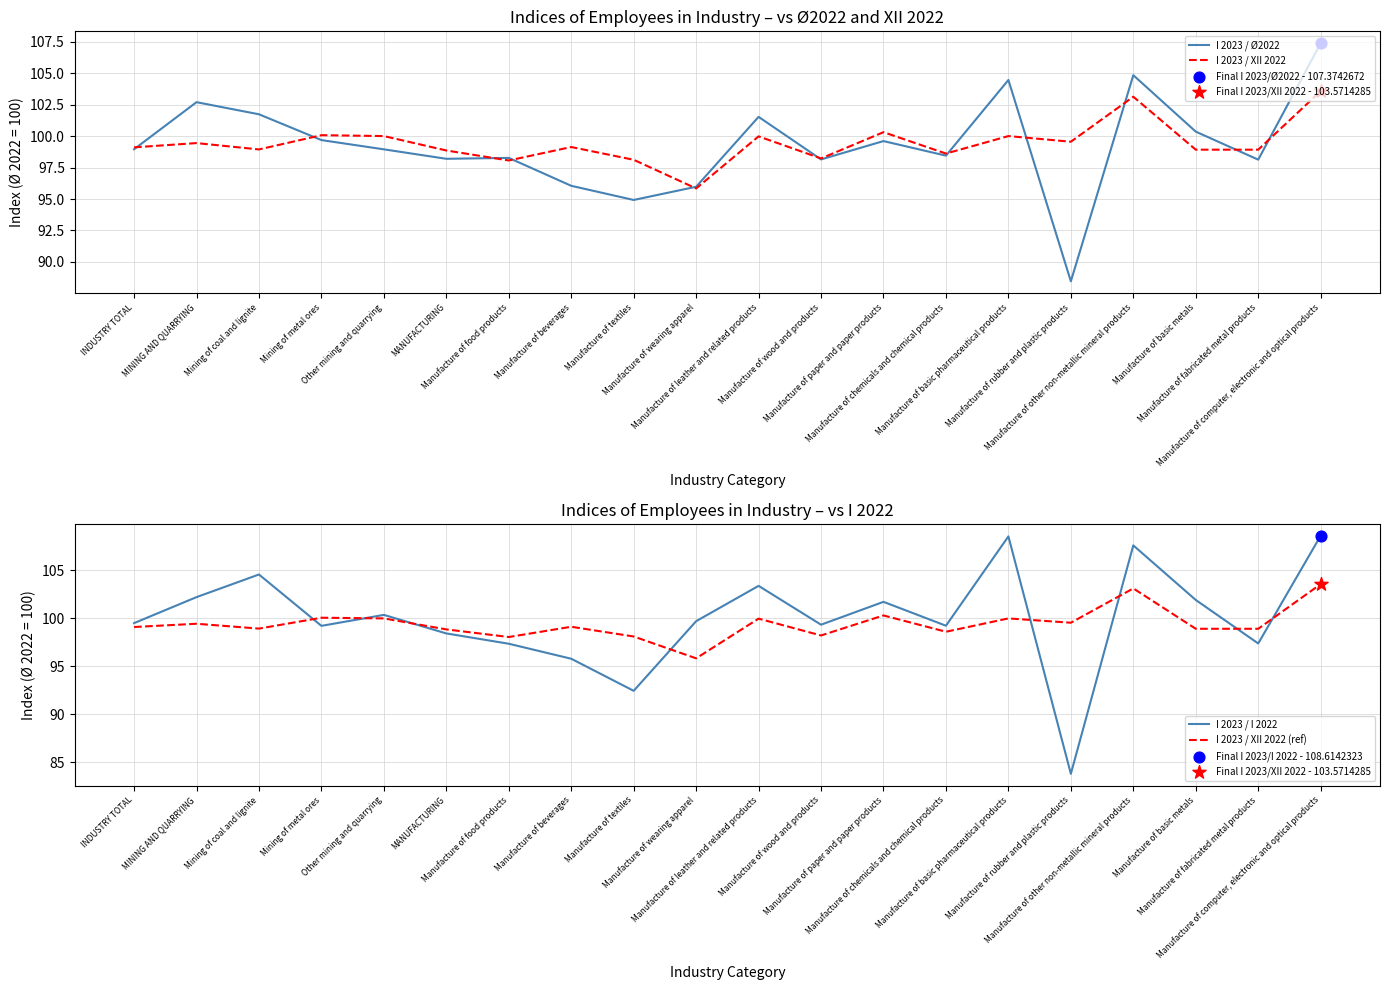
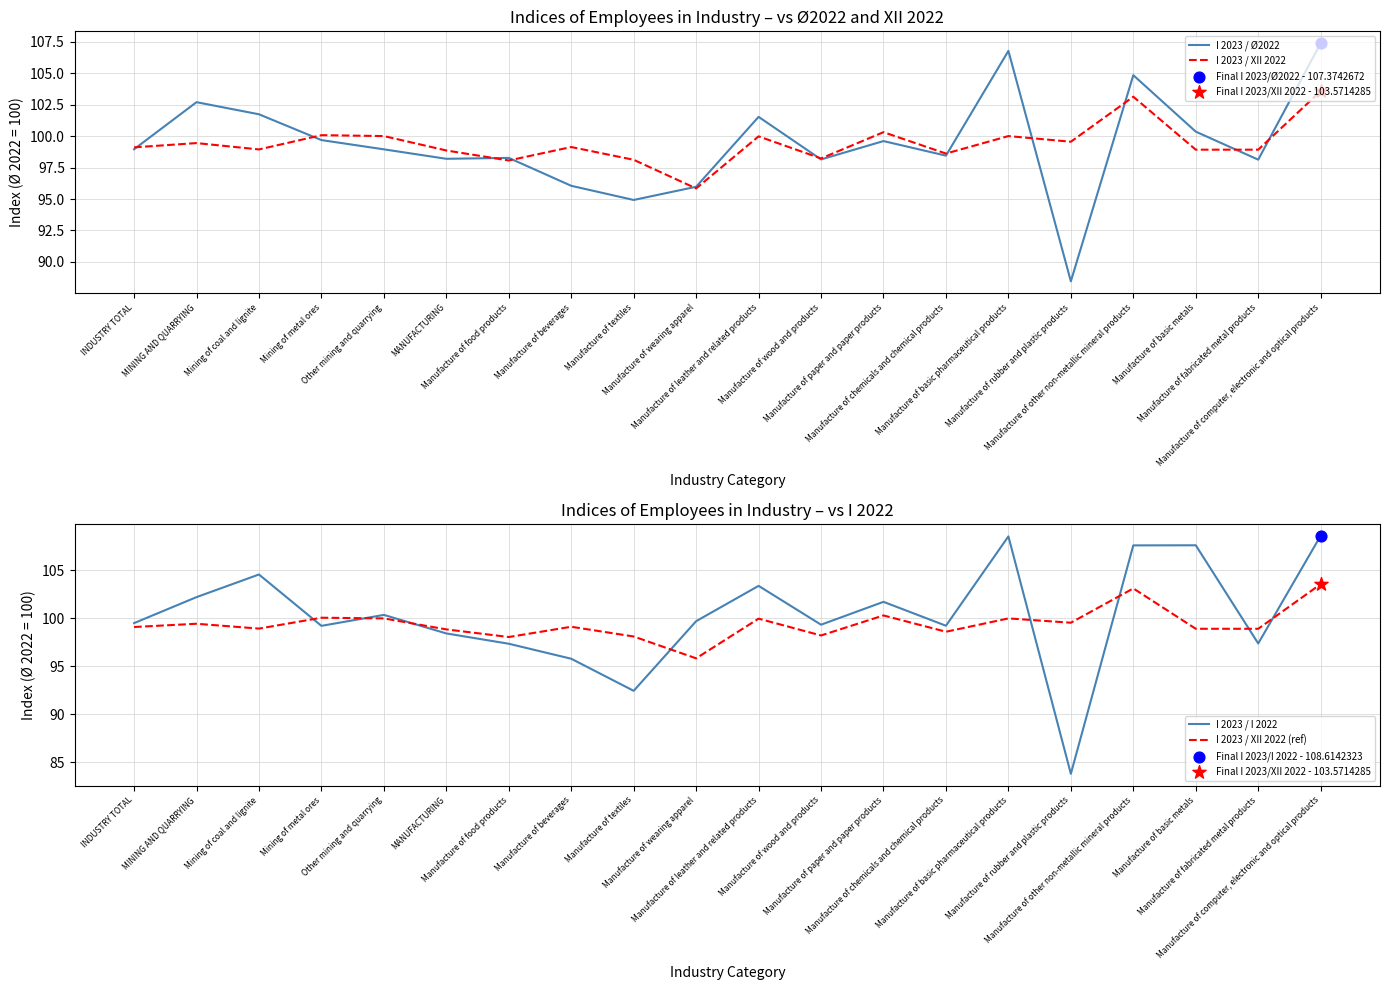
  {
    "Indices of Employees in Industry – vs Ø2022 and XII 2022": {
      "I 2023 / Ø2022": {
        "MINING AND QUARRYING": 102.7,
        "Mining of coal and lignite": 101.7,
        "Mining of metal ores": 99.7,
        "Other mining and quarrying": 98.9,
        "MANUFACTURING": 98.2,
        "Manufacture of food products": 98.3,
        "Manufacture of beverages": 96.1,
        "Manufacture of textiles": 94.9,
        "Manufacture of leather and related products": 101.5,
        "Manufacture of paper and paper products": 99.6,
-       "Manufacture of basic pharmaceutical products": 104.5,
+       "Manufacture of basic pharmaceutical products": 106.8,
        "Manufacture of rubber and plastic products": 88.5,
        "Manufacture of other non-metallic mineral products": 104.8,
        "Manufacture of basic metals": 100.4,
        "Manufacture of fabricated metal products": 98.1
      }
    },
    "Indices of Employees in Industry – vs I 2022": {
      "I 2023 / I 2022": {
        "INDUSTRY TOTAL": 100,
        "MINING AND QUARRYING": 102,
        "Mining of coal and lignite": 105,
        "Mining of metal ores": 99,
        "Other mining and quarrying": 100,
        "MANUFACTURING": 98,
        "Manufacture of food products": 97,
        "Manufacture of beverages": 96,
        "Manufacture of textiles": 92,
        "Manufacture of wearing apparel": 100,
        "Manufacture of leather and related products": 103,
        "Manufacture of wood and products": 99,
        "Manufacture of paper and paper products": 102,
        "Manufacture of chemicals and chemical products": 99,
        "Manufacture of basic pharmaceutical products": 109,
        "Manufacture of rubber and plastic products": 84,
        "Manufacture of other non-metallic mineral products": 108,
-       "Manufacture of basic metals": 102,
+       "Manufacture of basic metals": 108,
        "Manufacture of fabricated metal products": 97
      }
    }
  }
